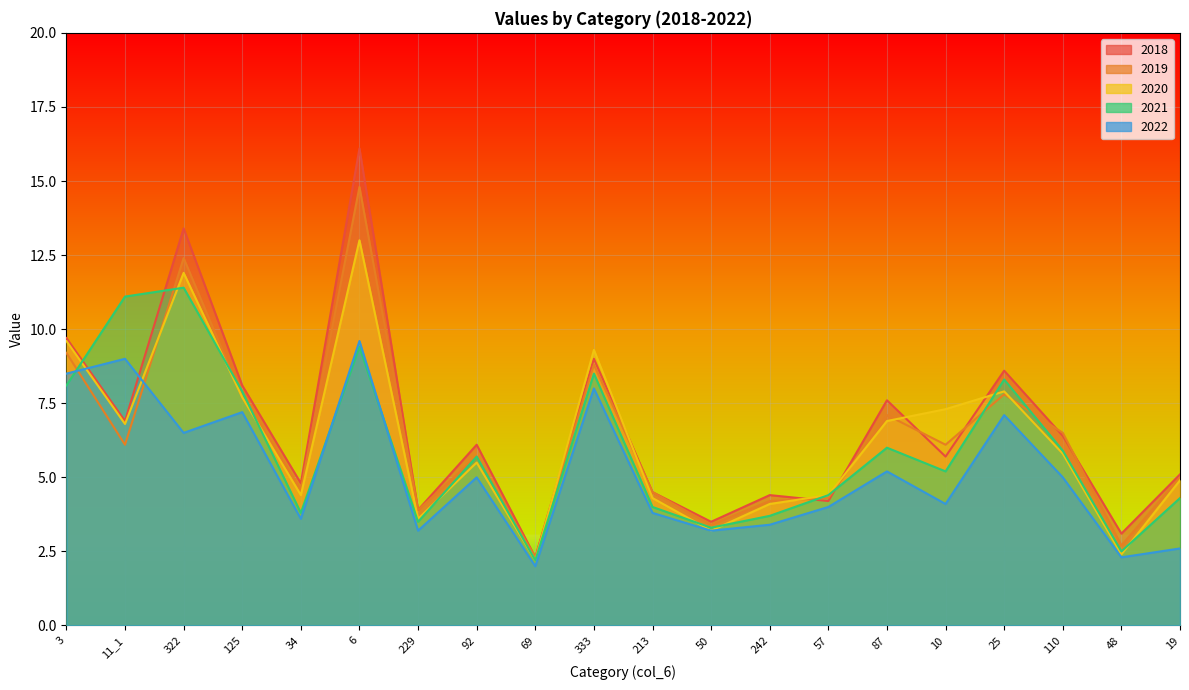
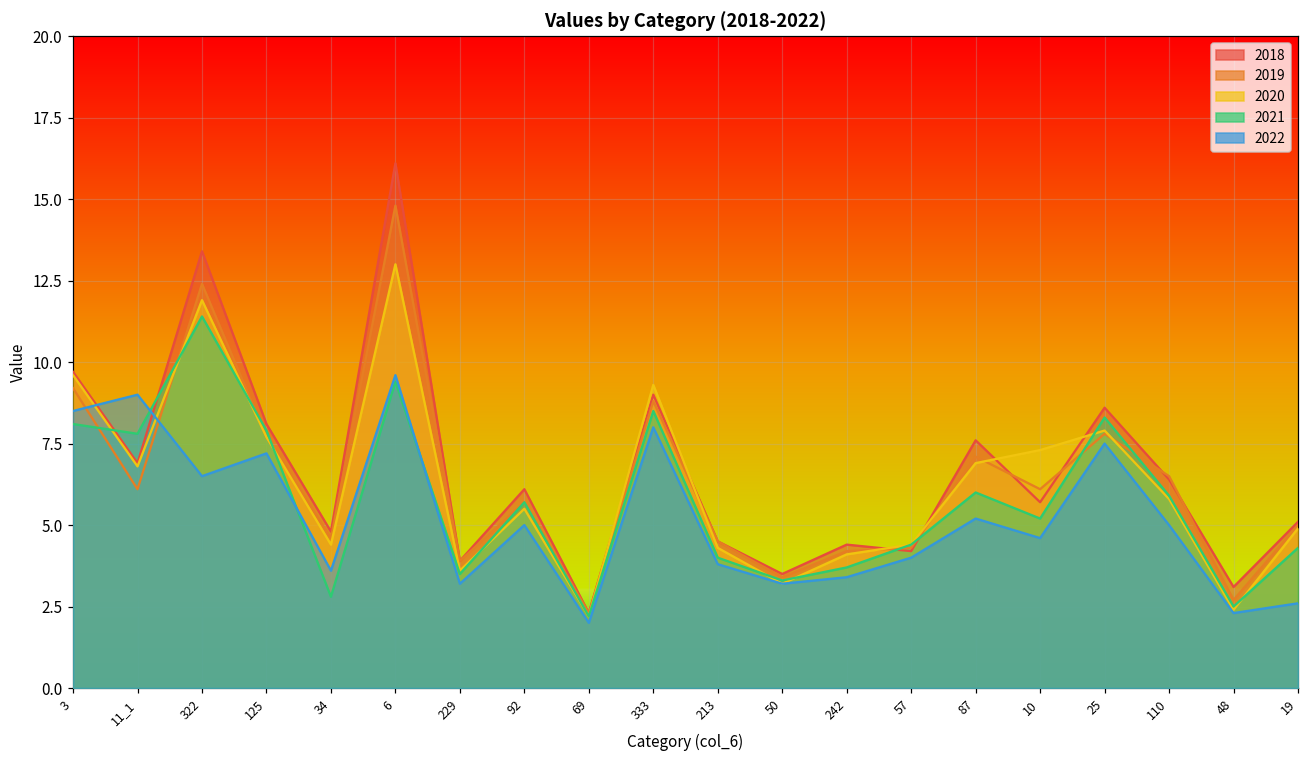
  {
    "2021": {
      "3": 8.1,
-     "11_1": 11.1,
+     "11_1": 7.8,
      "322": 11.4,
      "125": 7.9,
-     "34": 3.8,
+     "34": 2.8,
      "6": 9.4,
      "229": 3.5,
      "333": 8.5,
      "213": 4.0,
      "50": 3.3,
      "242": 3.7,
      "87": 6.0,
      "10": 5.2,
      "25": 8.3,
      "110": 5.9,
      "48": 2.5,
      "19": 4.3
    },
    "2022": {
      "3": 8.5,
      "11_1": 9.0,
      "322": 6.5,
      "125": 7.2,
      "34": 3.6,
      "6": 9.6,
      "229": 3.2,
      "92": 5.0,
      "69": 2.0,
      "333": 8.0,
      "213": 3.8,
      "242": 3.4,
      "57": 4.0,
      "87": 5.2,
-     "10": 4.1,
-     "25": 7.1,
+     "10": 4.6,
+     "25": 7.5,
      "110": 5.0,
      "48": 2.3,
      "19": 2.6
    }
  }
